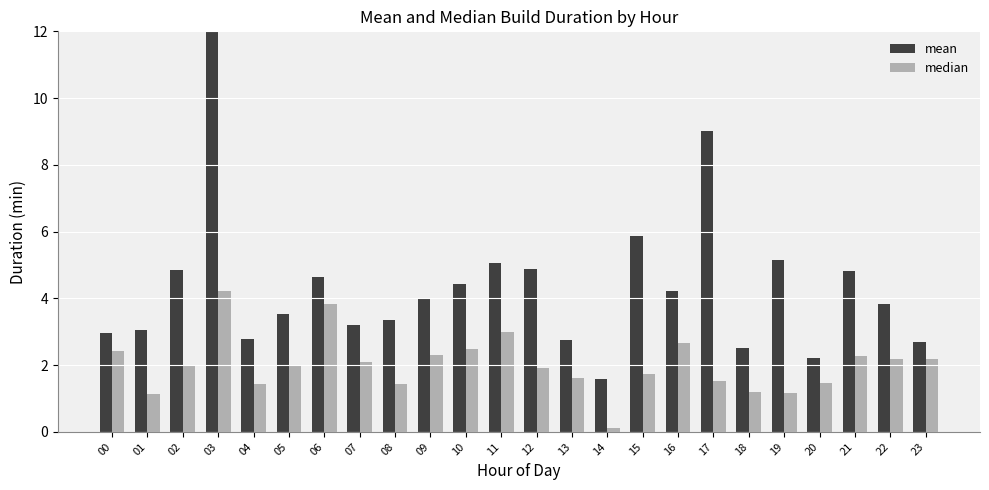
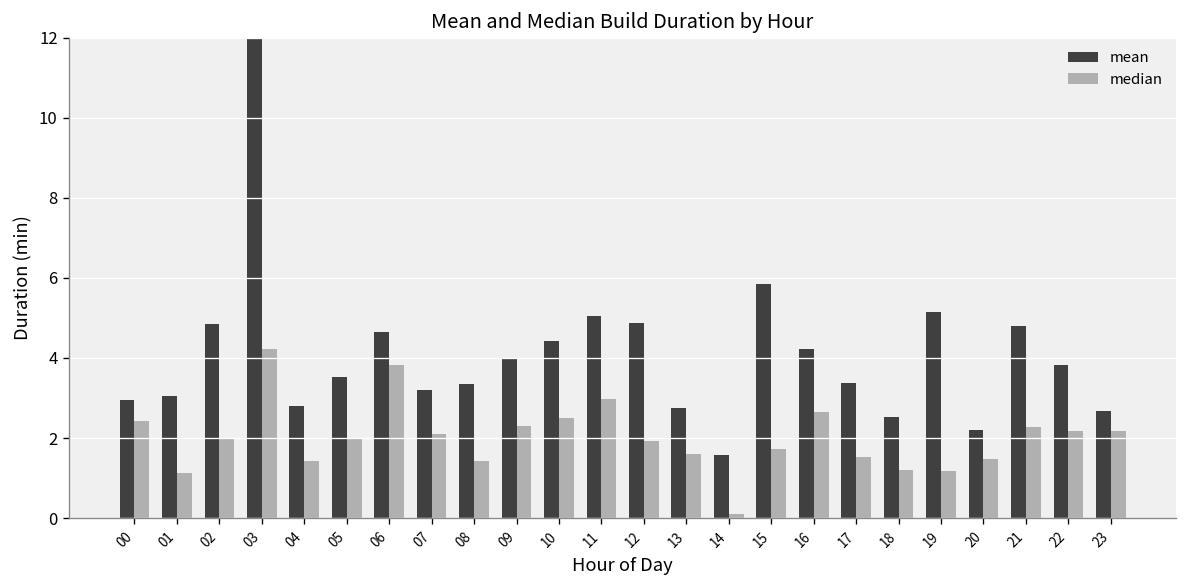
  {
    "mean": {
      "00": 3.0,
      "01": 3.0,
      "02": 4.9,
      "04": 2.8,
      "05": 3.5,
      "06": 4.6,
      "07": 3.2,
      "08": 3.3,
      "09": 4.0,
      "10": 4.4,
      "11": 5.0,
      "12": 4.9,
      "13": 2.7,
      "14": 1.6,
      "15": 5.9,
      "16": 4.2,
-     "17": 9.0,
+     "17": 3.4,
      "18": 2.5,
      "19": 5.1,
      "20": 2.2,
      "21": 4.8,
      "22": 3.8,
      "23": 2.7
    },
    "median": {
      "00": 2.4,
      "01": 1.1,
      "02": 2.0,
      "03": 4.2,
      "04": 1.4,
      "05": 2.0,
      "06": 3.8,
      "07": 2.1,
      "08": 1.4,
      "09": 2.3,
      "10": 2.5,
      "11": 3.0,
      "12": 1.9,
      "13": 1.6,
      "14": 0.1,
      "15": 1.7,
      "16": 2.7,
      "17": 1.5,
      "18": 1.2,
      "19": 1.2,
      "20": 1.5,
      "21": 2.3,
      "22": 2.2,
      "23": 2.2
    }
  }
